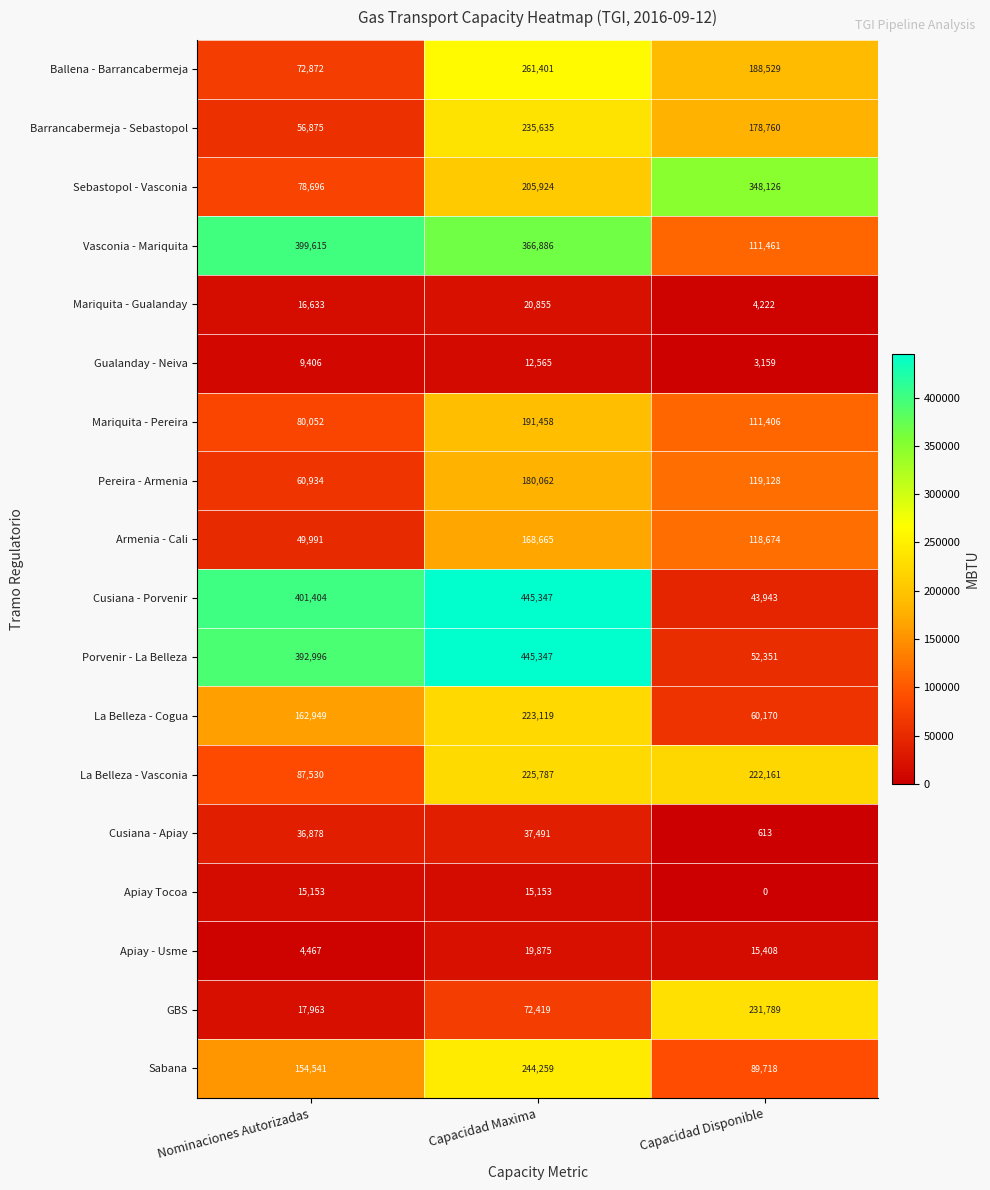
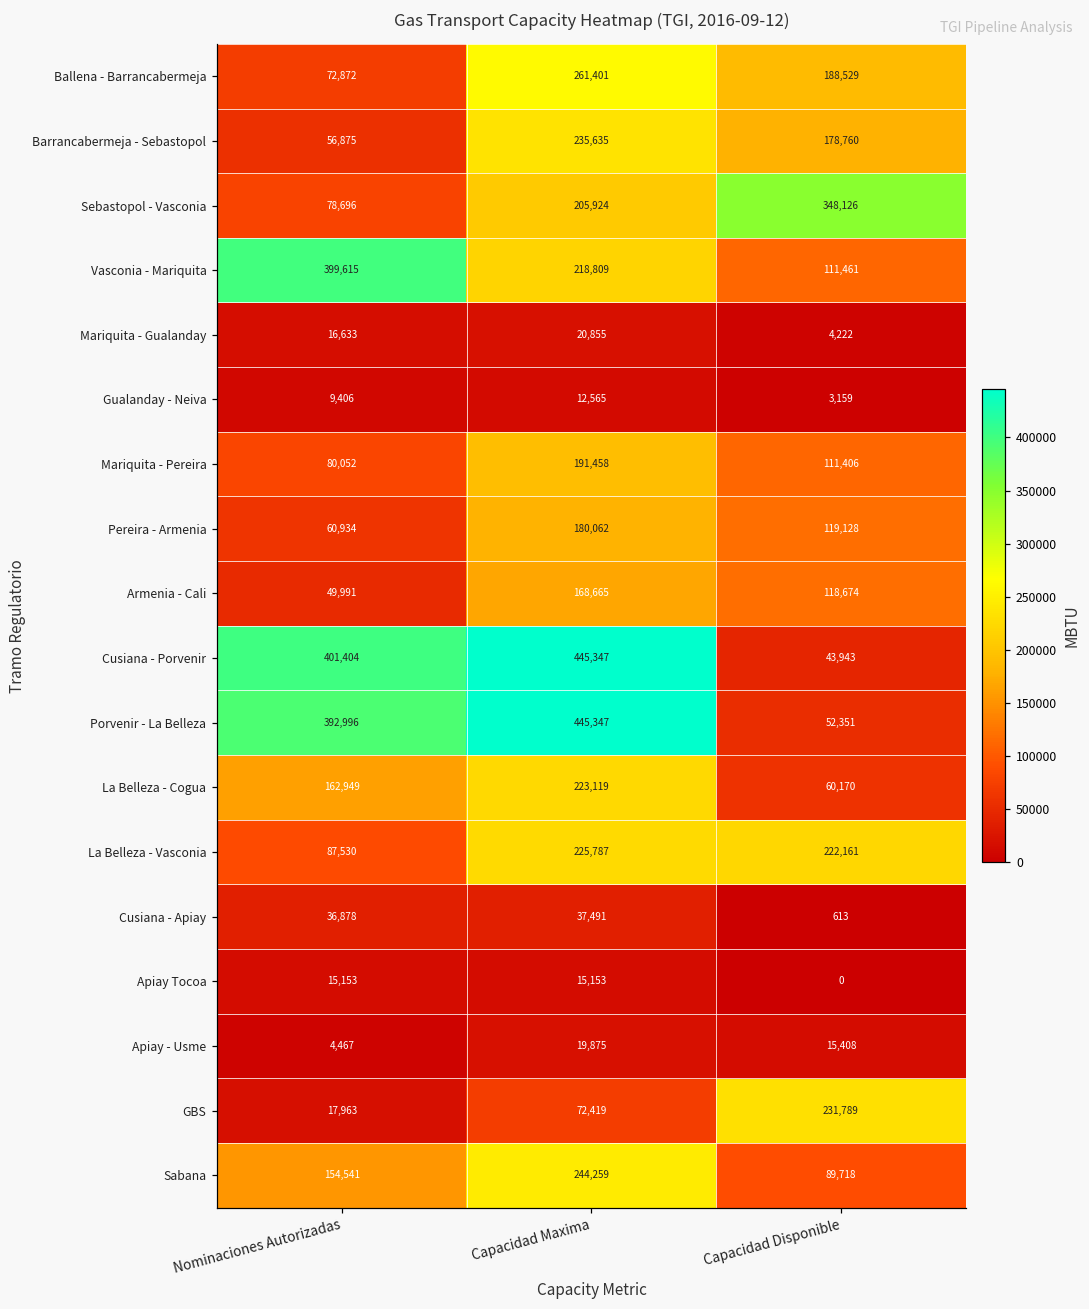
  {
    "Ballena - Barrancabermeja": {
      "Nominaciones Autorizadas": "72,872",
      "Capacidad Maxima": "261,401",
      "Capacidad Disponible": "188,529"
    },
    "Barrancabermeja - Sebastopol": {
      "Nominaciones Autorizadas": "56,875",
      "Capacidad Maxima": "235,635",
      "Capacidad Disponible": "178,760"
    },
    "Sebastopol - Vasconia": {
      "Nominaciones Autorizadas": "78,696",
      "Capacidad Maxima": "205,924",
      "Capacidad Disponible": "348,126"
    },
    "Vasconia - Mariquita": {
      "Nominaciones Autorizadas": "399,615",
-     "Capacidad Maxima": "366,886",
+     "Capacidad Maxima": "218,809",
      "Capacidad Disponible": "111,461"
    },
    "Mariquita - Gualanday": {
      "Nominaciones Autorizadas": "16,633",
      "Capacidad Maxima": "20,855",
      "Capacidad Disponible": "4,222"
    },
    "Gualanday - Neiva": {
      "Nominaciones Autorizadas": "9,406",
      "Capacidad Maxima": "12,565",
      "Capacidad Disponible": "3,159"
    },
    "Mariquita - Pereira": {
      "Nominaciones Autorizadas": "80,052",
      "Capacidad Maxima": "191,458",
      "Capacidad Disponible": "111,406"
    },
    "Pereira - Armenia": {
      "Nominaciones Autorizadas": "60,934",
      "Capacidad Maxima": "180,062",
      "Capacidad Disponible": "119,128"
    },
    "Armenia - Cali": {
      "Nominaciones Autorizadas": "49,991",
      "Capacidad Maxima": "168,665",
      "Capacidad Disponible": "118,674"
    },
    "Cusiana - Porvenir": {
      "Nominaciones Autorizadas": "401,404",
      "Capacidad Maxima": "445,347",
      "Capacidad Disponible": "43,943"
    },
    "Porvenir - La Belleza": {
      "Nominaciones Autorizadas": "392,996",
      "Capacidad Maxima": "445,347",
      "Capacidad Disponible": "52,351"
    },
    "La Belleza - Cogua": {
      "Nominaciones Autorizadas": "162,949",
      "Capacidad Maxima": "223,119",
      "Capacidad Disponible": "60,170"
    },
    "La Belleza - Vasconia": {
      "Nominaciones Autorizadas": "87,530",
      "Capacidad Maxima": "225,787",
      "Capacidad Disponible": "222,161"
    },
    "Cusiana - Apiay": {
      "Nominaciones Autorizadas": "36,878",
      "Capacidad Maxima": "37,491",
      "Capacidad Disponible": "613"
    },
    "Apiay Tocoa": {
      "Nominaciones Autorizadas": "15,153",
      "Capacidad Maxima": "15,153",
      "Capacidad Disponible": "0"
    },
    "Apiay - Usme": {
      "Nominaciones Autorizadas": "4,467",
      "Capacidad Maxima": "19,875",
      "Capacidad Disponible": "15,408"
    },
    "GBS": {
      "Nominaciones Autorizadas": "17,963",
      "Capacidad Maxima": "72,419",
      "Capacidad Disponible": "231,789"
    },
    "Sabana": {
      "Nominaciones Autorizadas": "154,541",
      "Capacidad Maxima": "244,259",
      "Capacidad Disponible": "89,718"
    }
  }
